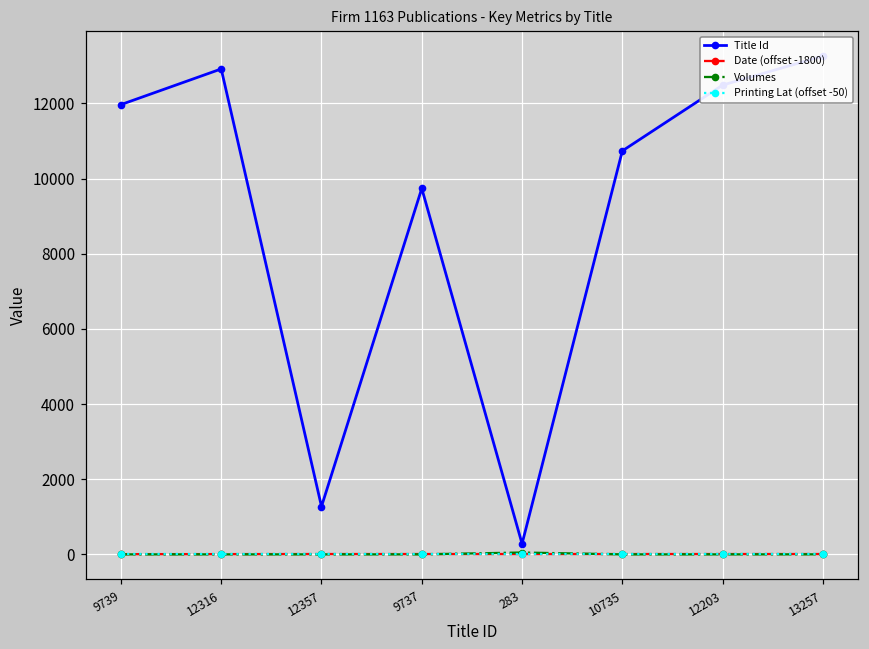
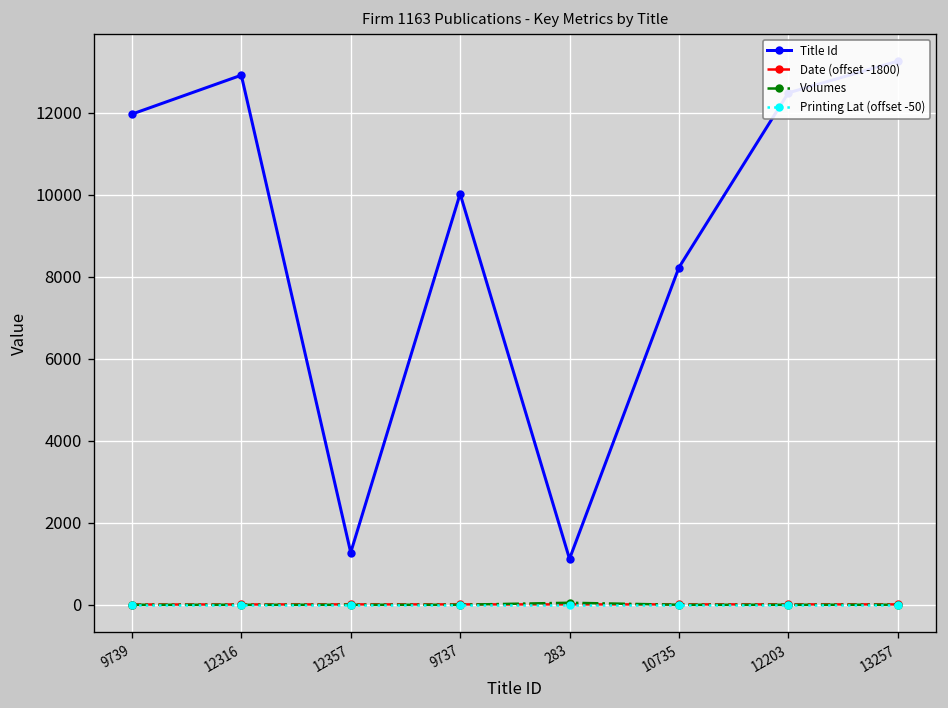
  {
    "Title Id": {
      "9739": 12000,
      "12316": 12900,
      "12357": 1300,
-     "9737": 9700,
-     "283": 300,
-     "10735": 10700
+     "9737": 10000,
+     "283": 1100,
+     "10735": 8200
    }
  }
